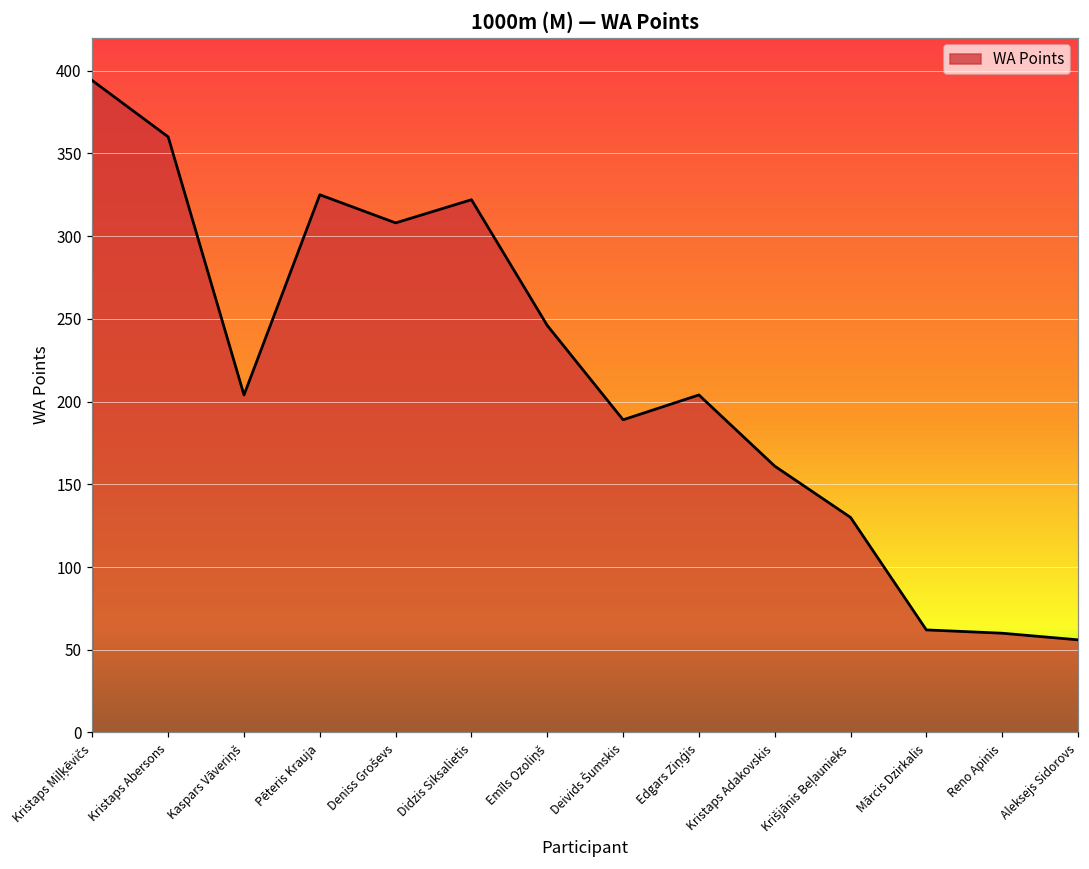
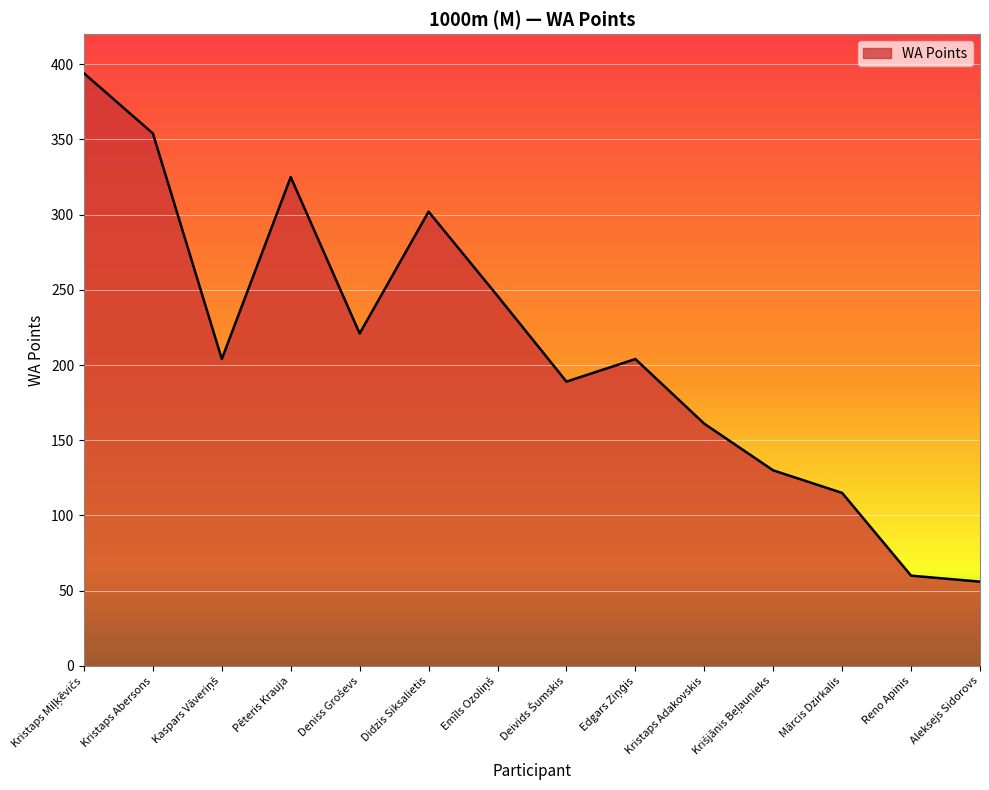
  {
    "Kristaps Miļķēvičs": 394,
-   "Kristaps Abersons": 360,
+   "Kristaps Abersons": 354,
    "Kaspars Vāveriņš": 204,
    "Pēteris Krauja": 325,
-   "Deniss Groševs": 308,
-   "Didzis Siksalietis": 322,
+   "Deniss Groševs": 221,
+   "Didzis Siksalietis": 302,
    "Emīls Ozoliņš": 246,
    "Deivids Šumskis": 189,
    "Edgars Ziņģis": 204,
    "Kristaps Adakovskis": 161,
    "Krišjānis Beļaunieks": 130,
-   "Mārcis Dzirkalis": 62,
+   "Mārcis Dzirkalis": 115,
    "Reno Apinis": 60,
    "Aleksejs Sidorovs": 56
  }
